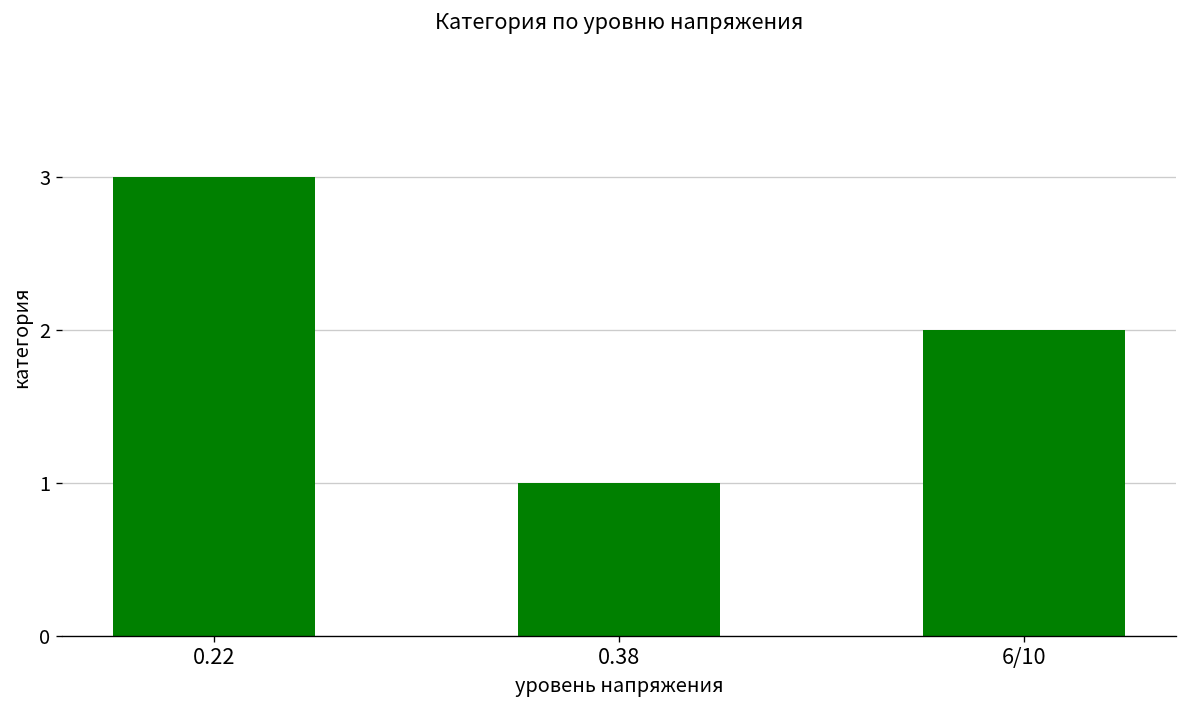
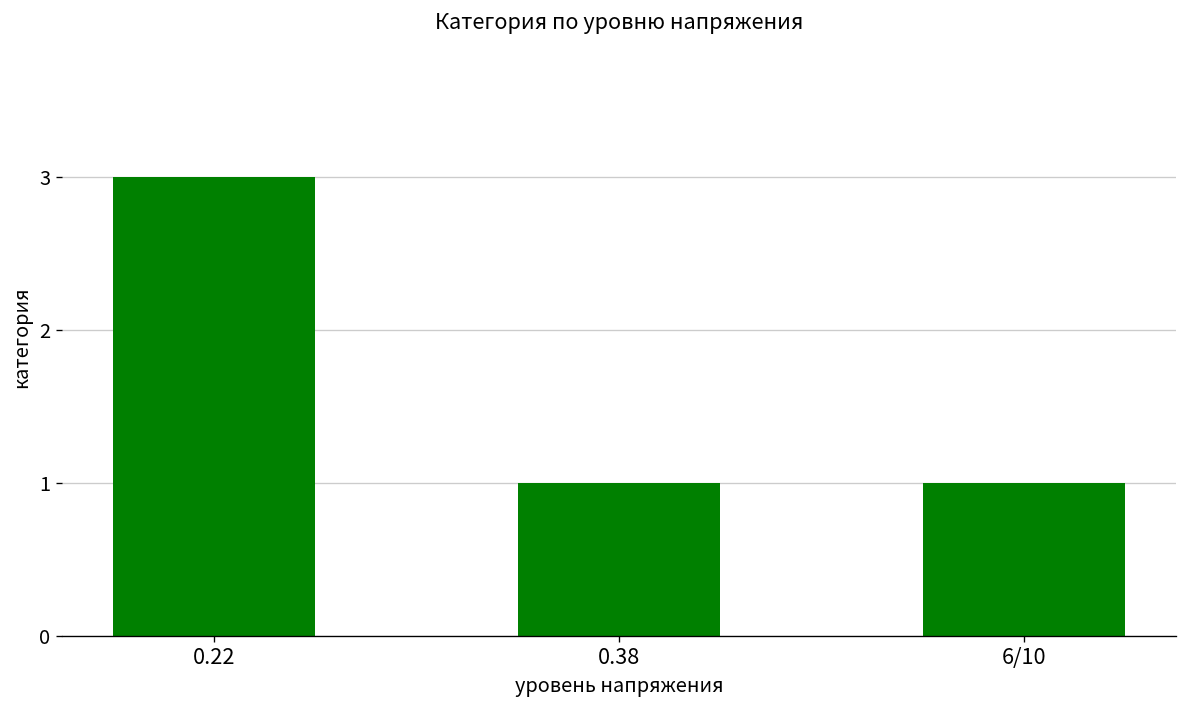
  {
    "0.22": 3,
    "0.38": 1,
-   "6/10": 2
+   "6/10": 1
  }
